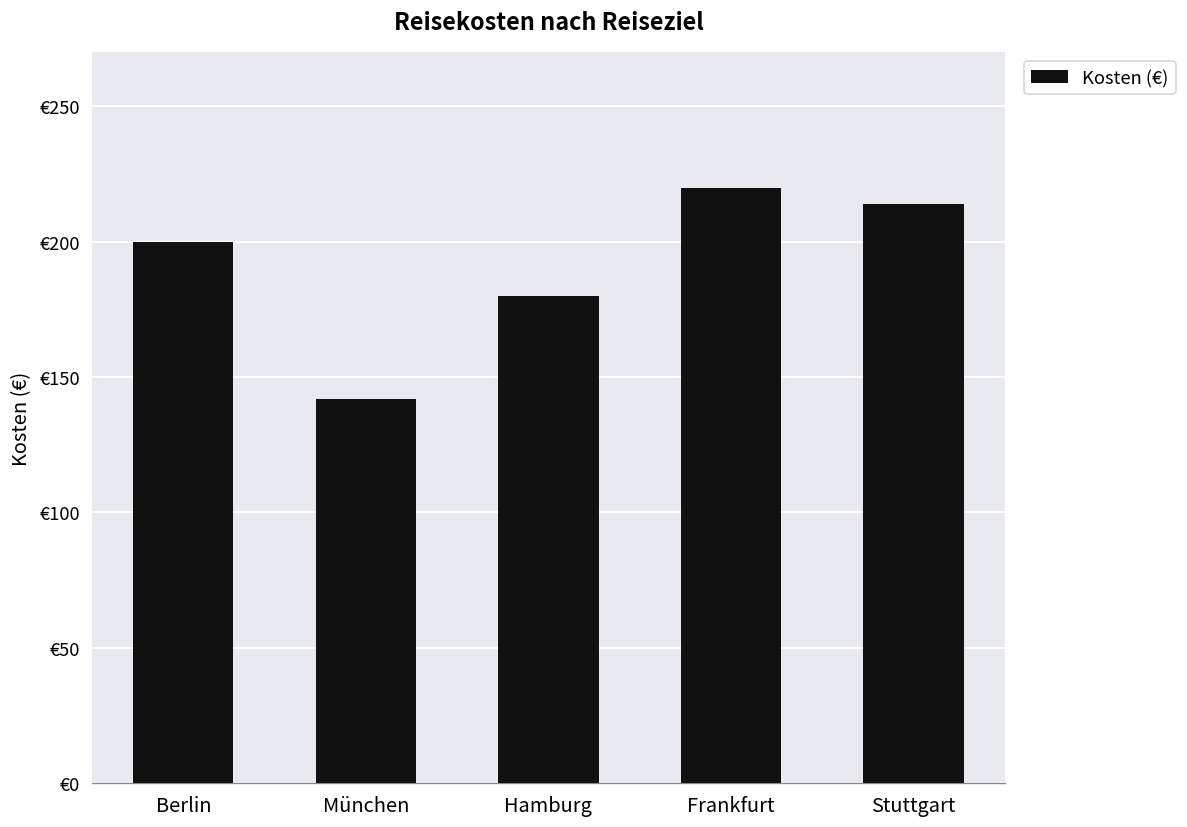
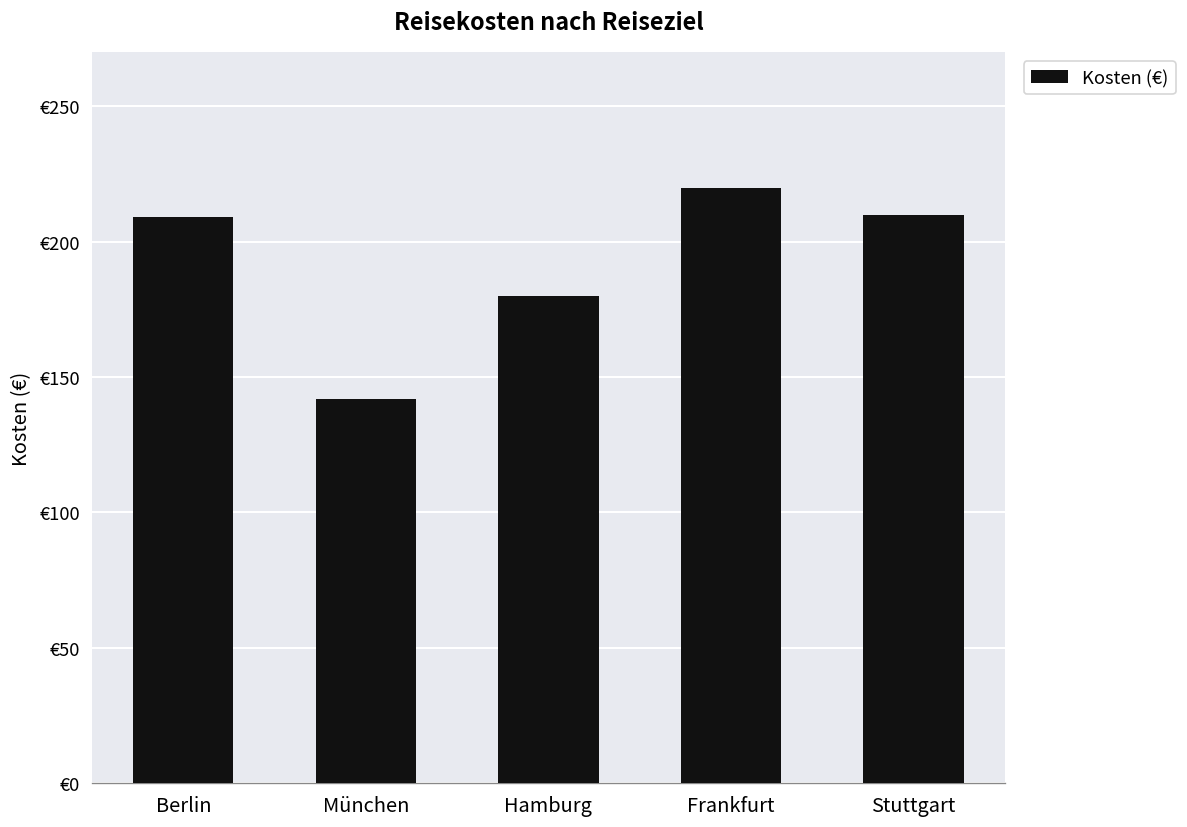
  {
-   "Berlin": "€200",
+   "Berlin": "€209",
    "München": "€142",
    "Hamburg": "€180",
    "Frankfurt": "€220",
-   "Stuttgart": "€214"
+   "Stuttgart": "€210"
  }
